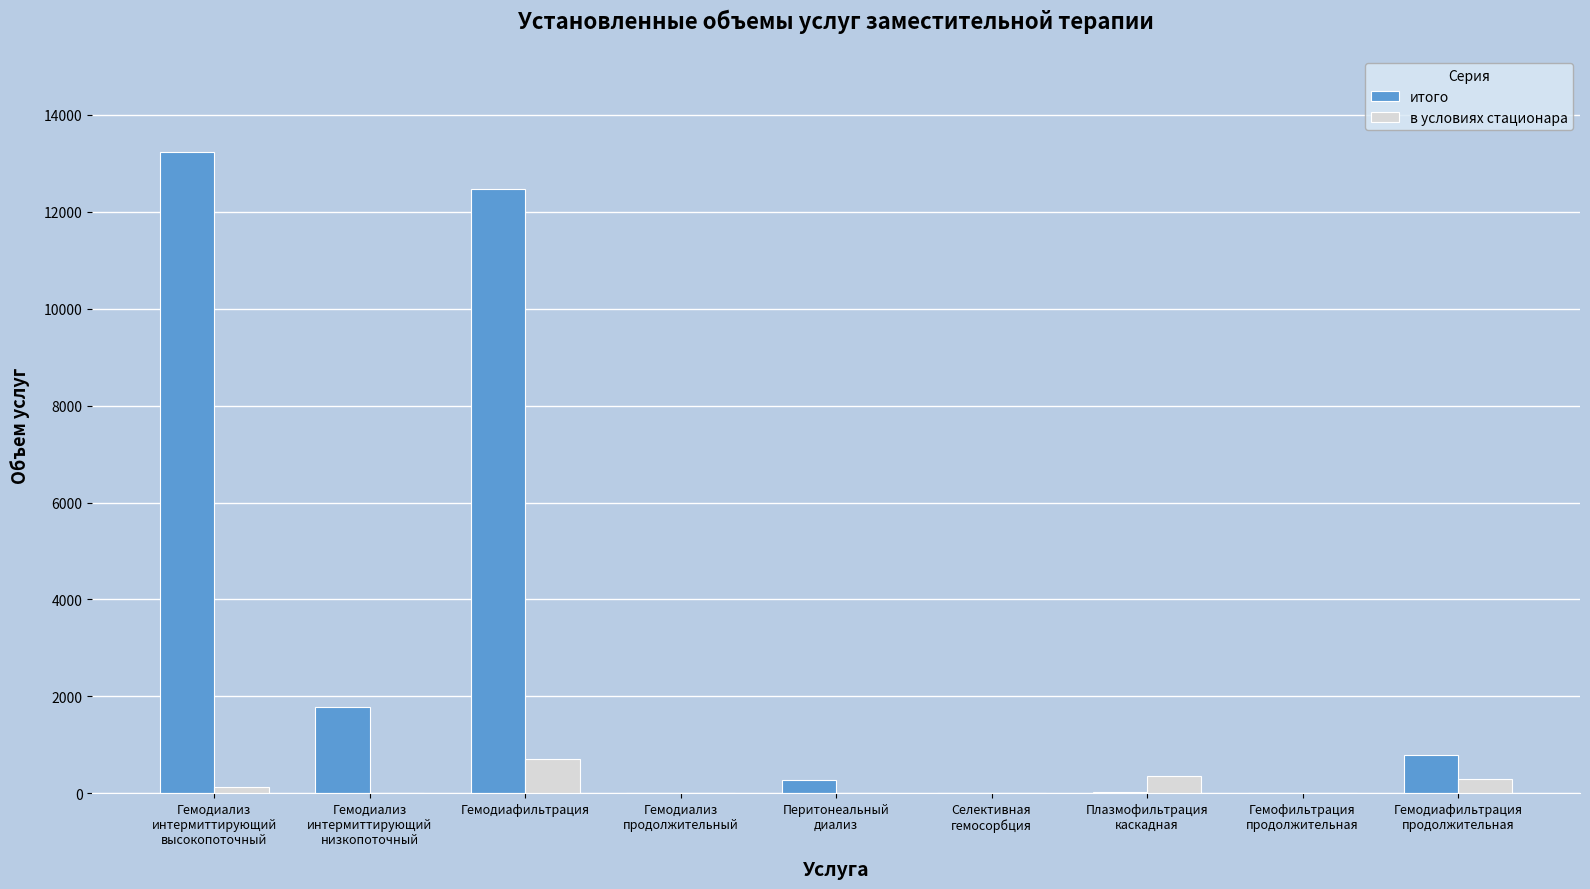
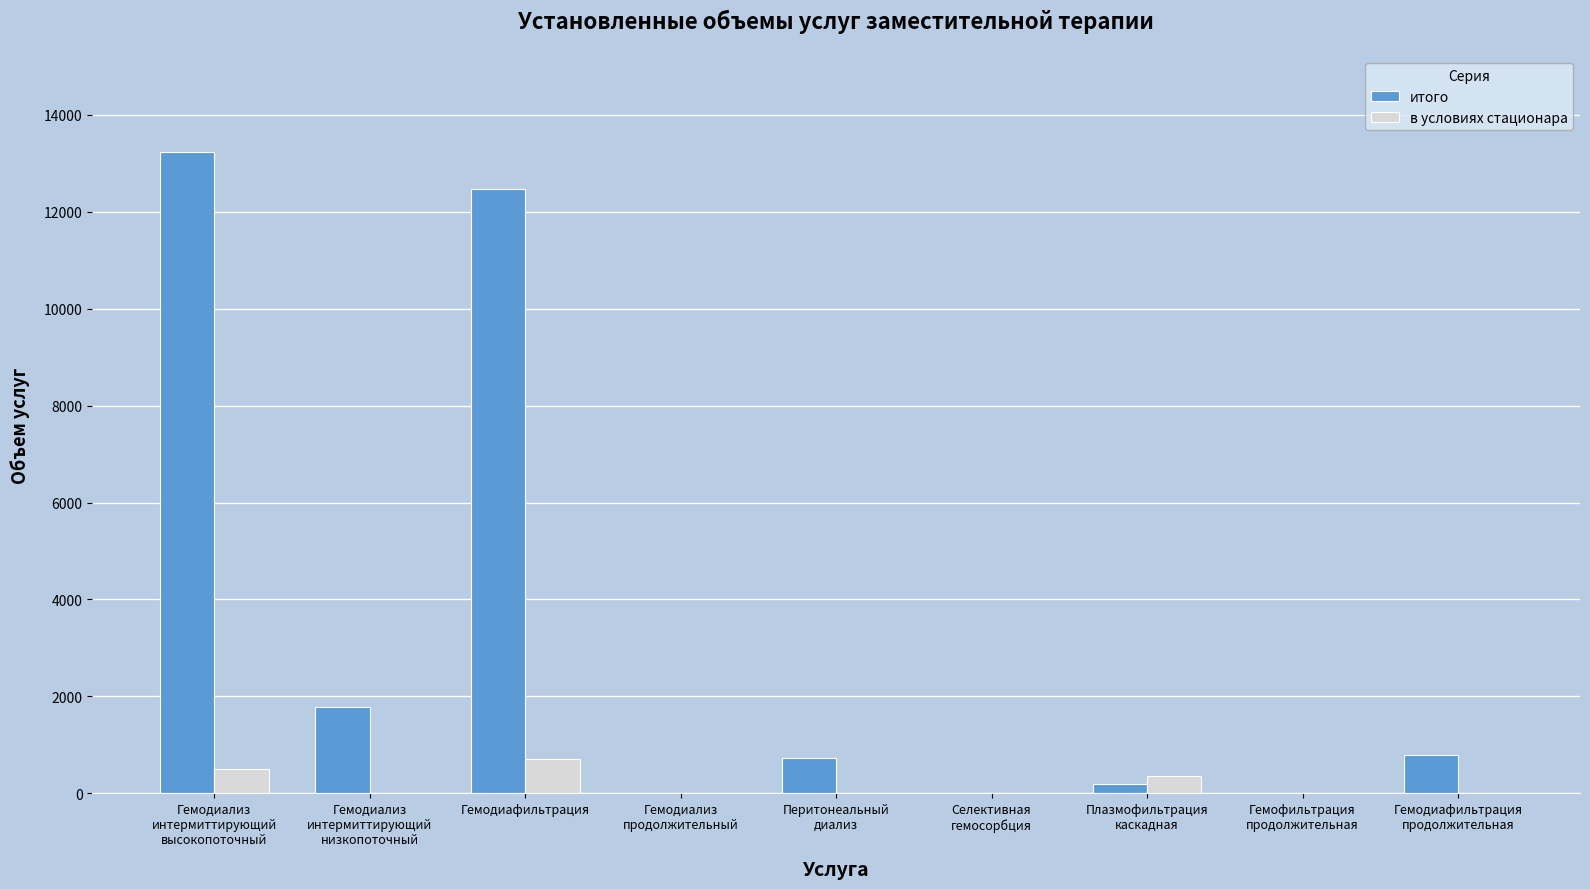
  {
    "итого": {
      "Гемодиализ интермиттирующий высокопоточный": 13200,
      "Гемодиализ интермиттирующий низкопоточный": 1800,
      "Гемодиафильтрация": 12500,
      "Гемодиализ продолжительный": 0,
-     "Перитонеальный диализ": 300,
-     "Плазмофильтрация каскадная": 0,
+     "Перитонеальный диализ": 700,
+     "Плазмофильтрация каскадная": 200,
      "Гемодиафильтрация продолжительная": 800
    },
    "в условиях стационара": {
-     "Гемодиализ интермиттирующий высокопоточный": 100,
+     "Гемодиализ интермиттирующий высокопоточный": 500,
      "Гемодиализ интермиттирующий низкопоточный": 0,
      "Гемодиафильтрация": 700,
      "Гемодиализ продолжительный": 0,
      "Перитонеальный диализ": 0,
      "Плазмофильтрация каскадная": 400,
-     "Гемодиафильтрация продолжительная": 300
+     "Гемодиафильтрация продолжительная": 0
    }
  }
